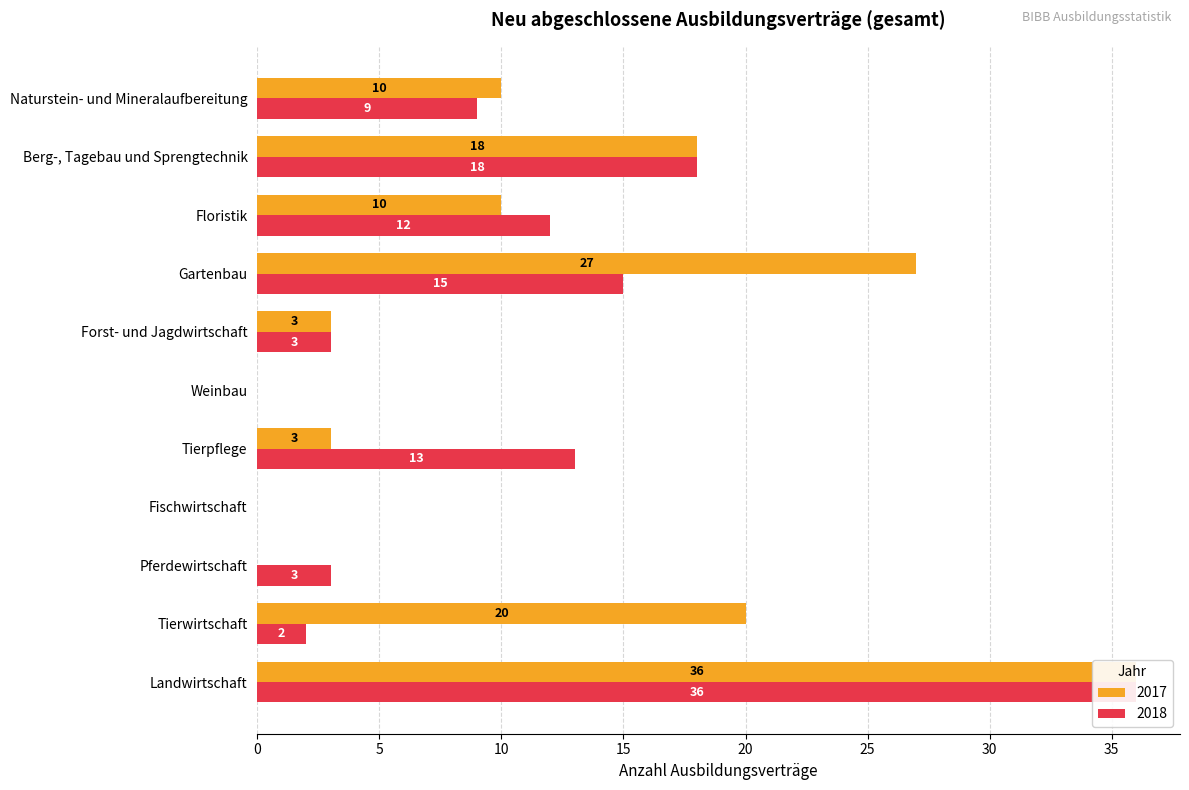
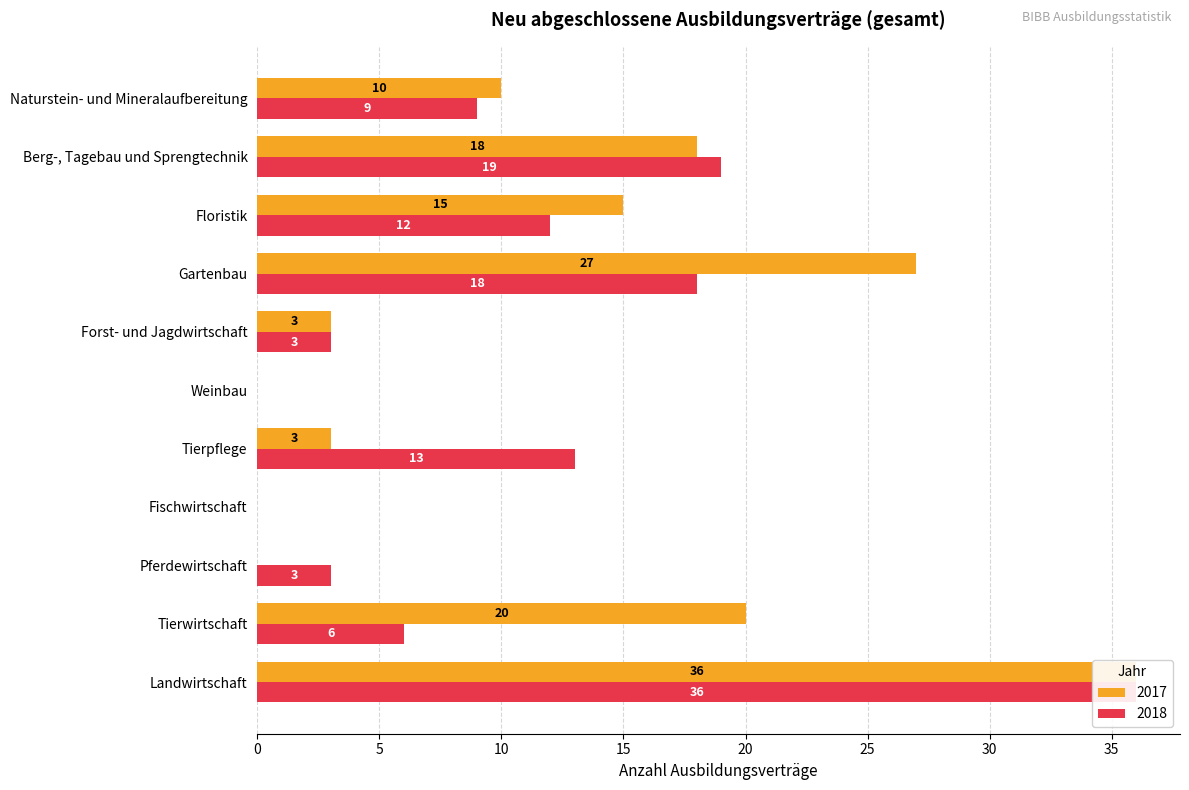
  {
    "2017": {
      "Naturstein- und Mineralaufbereitung": 10,
      "Berg-, Tagebau und Sprengtechnik": 18,
-     "Floristik": 10,
+     "Floristik": 15,
      "Gartenbau": 27,
      "Forst- und Jagdwirtschaft": 3,
      "Tierpflege": 3,
      "Tierwirtschaft": 20
    },
    "2018": {
      "Naturstein- und Mineralaufbereitung": 9,
-     "Berg-, Tagebau und Sprengtechnik": 18,
+     "Berg-, Tagebau und Sprengtechnik": 19,
      "Floristik": 12,
-     "Gartenbau": 15,
+     "Gartenbau": 18,
      "Forst- und Jagdwirtschaft": 3,
      "Tierpflege": 13,
      "Pferdewirtschaft": 3,
-     "Tierwirtschaft": 2
+     "Tierwirtschaft": 6
    }
  }
